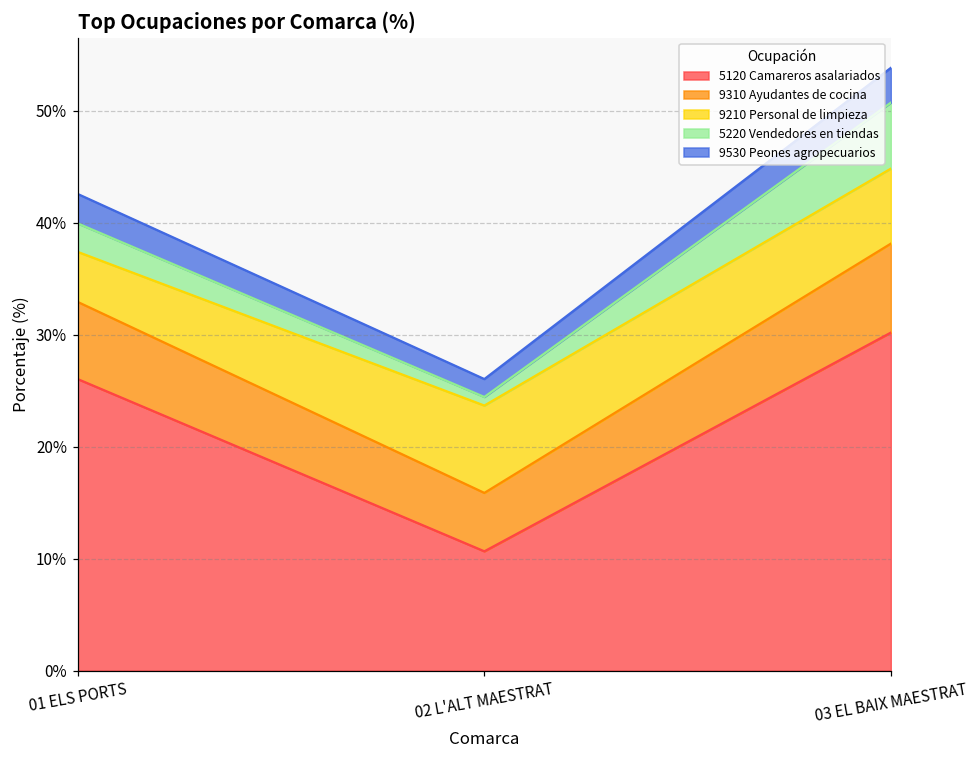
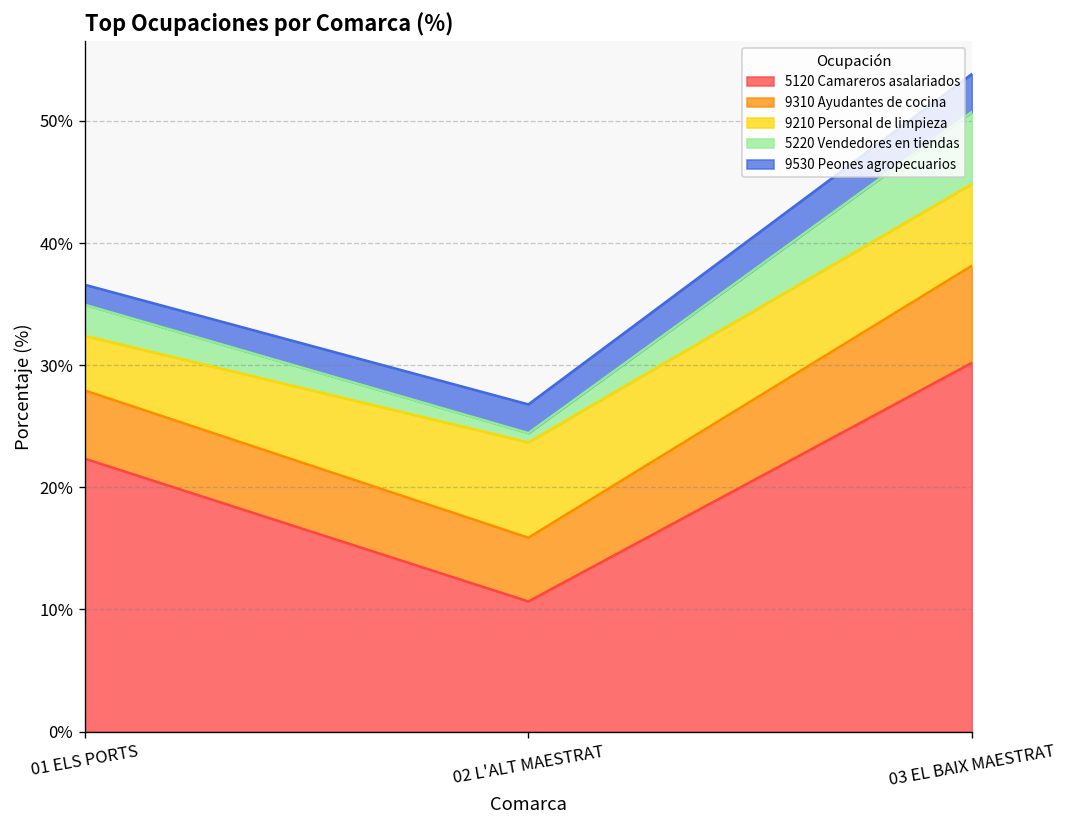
  {
    "5120 Camareros asalariados": {
-     "01 ELS PORTS": "26.0%",
+     "01 ELS PORTS": "22.3%",
      "02 L'ALT MAESTRAT": "10.7%",
      "03 EL BAIX MAESTRAT": "30.2%"
    },
    "9310 Ayudantes de cocina": {
-     "01 ELS PORTS": "6.9%",
+     "01 ELS PORTS": "5.6%",
      "02 L'ALT MAESTRAT": "5.2%",
      "03 EL BAIX MAESTRAT": "7.9%"
    },
    "9210 Personal de limpieza": {
      "01 ELS PORTS": "4.5%",
      "02 L'ALT MAESTRAT": "7.8%",
      "03 EL BAIX MAESTRAT": "6.7%"
    },
    "5220 Vendedores en tiendas": {
      "01 ELS PORTS": "2.5%",
      "02 L'ALT MAESTRAT": "0.8%",
      "03 EL BAIX MAESTRAT": "5.9%"
    },
    "9530 Peones agropecuarios": {
-     "01 ELS PORTS": "2.6%",
-     "02 L'ALT MAESTRAT": "1.6%",
+     "01 ELS PORTS": "1.6%",
+     "02 L'ALT MAESTRAT": "2.3%",
      "03 EL BAIX MAESTRAT": "3.1%"
    }
  }
